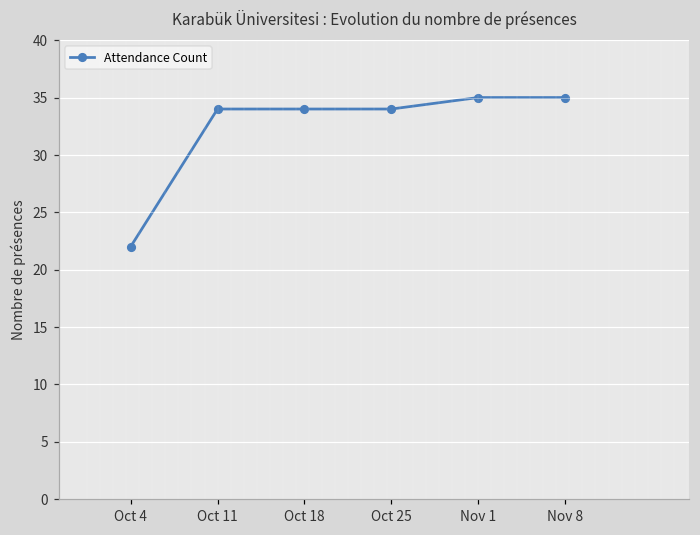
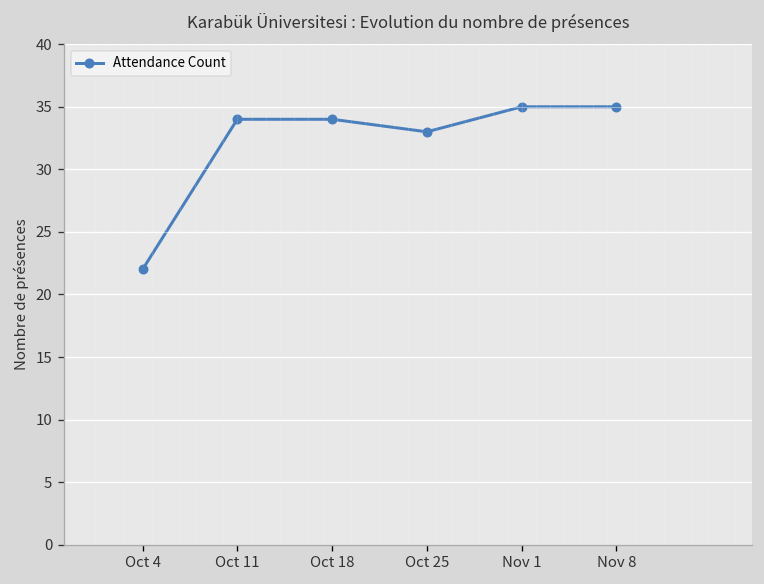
  {
    "Oct 4": 22,
    "Oct 11": 34,
    "Oct 18": 34,
-   "Oct 25": 34,
+   "Oct 25": 33,
    "Nov 1": 35,
    "Nov 8": 35
  }
